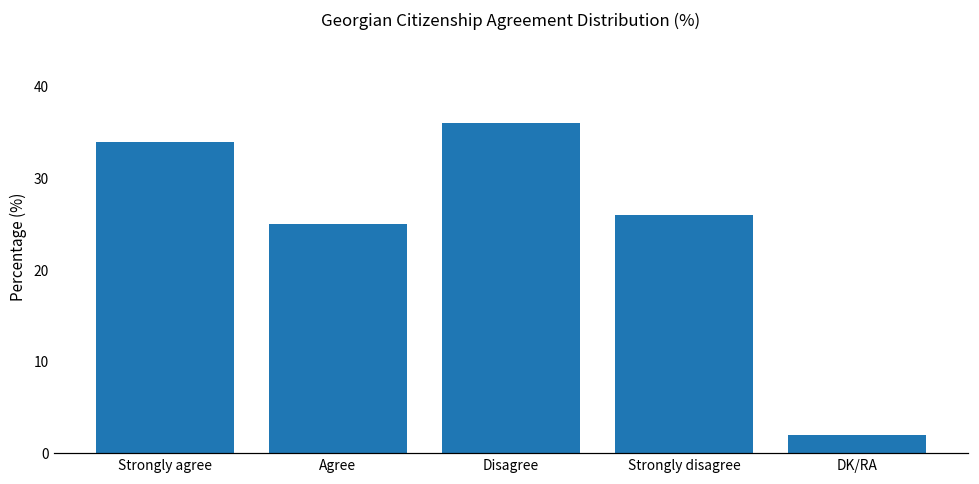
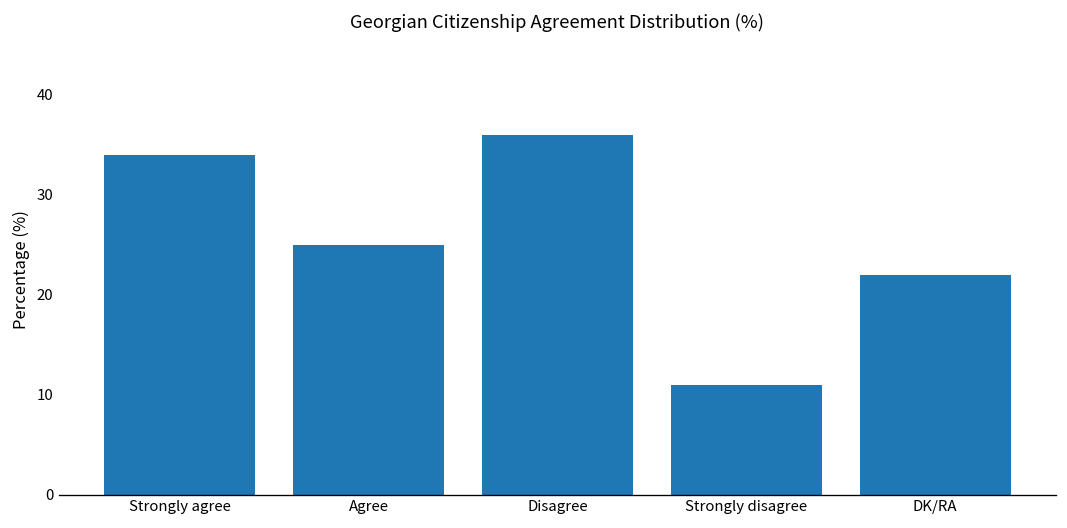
  {
    "Strongly agree": 34,
    "Agree": 25,
    "Disagree": 36,
-   "Strongly disagree": 26,
-   "DK/RA": 2
+   "Strongly disagree": 11,
+   "DK/RA": 22
  }
